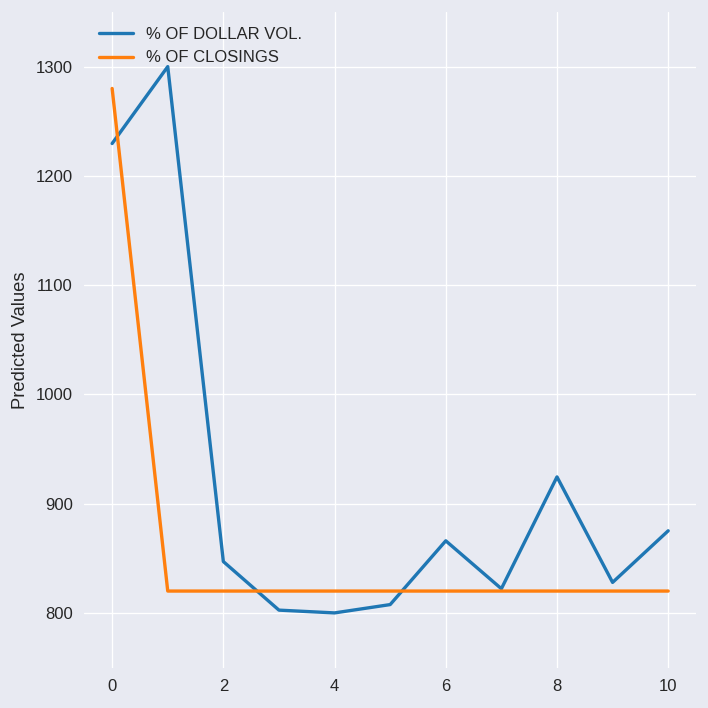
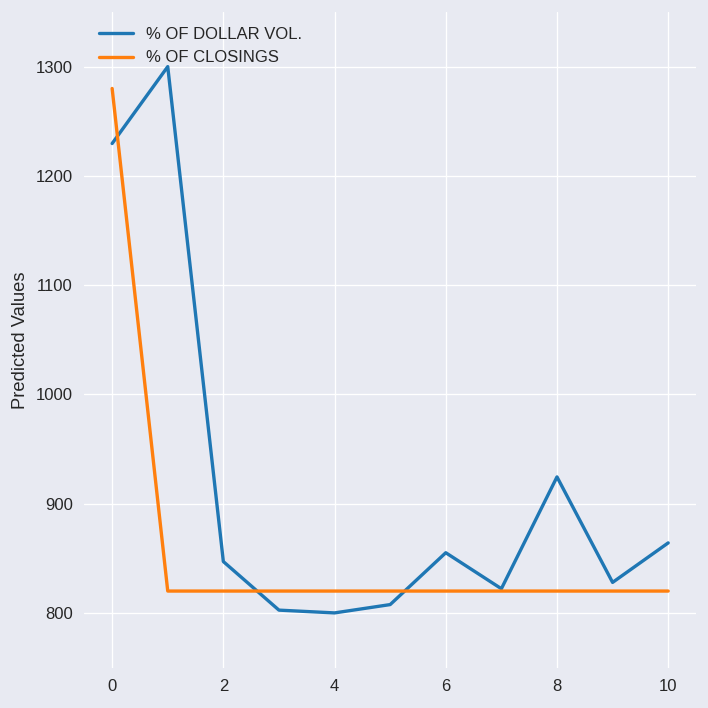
  {
    "% OF DOLLAR VOL.": {
      "0": 1230,
      "2": 850,
      "4": 800,
-     "6": 870,
+     "6": 860,
      "8": 920,
-     "10": 880
+     "10": 860
    },
    "% OF CLOSINGS": {
      "0": 1280,
      "2": 820,
      "4": 820,
      "6": 820,
      "8": 820,
      "10": 820
    }
  }
